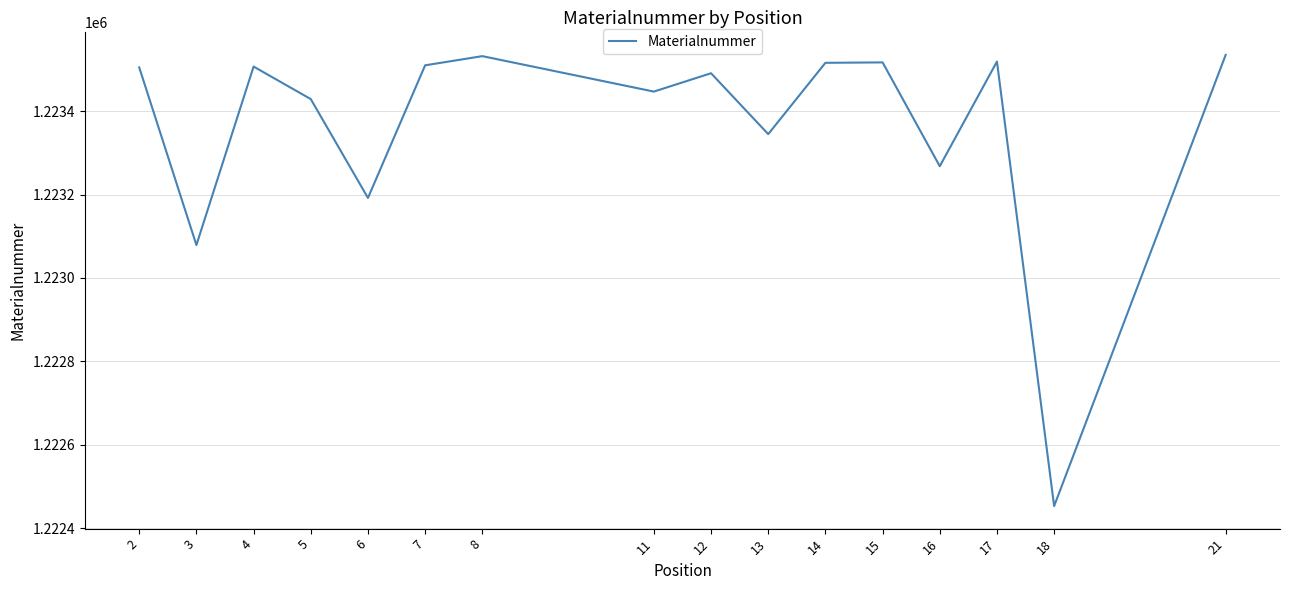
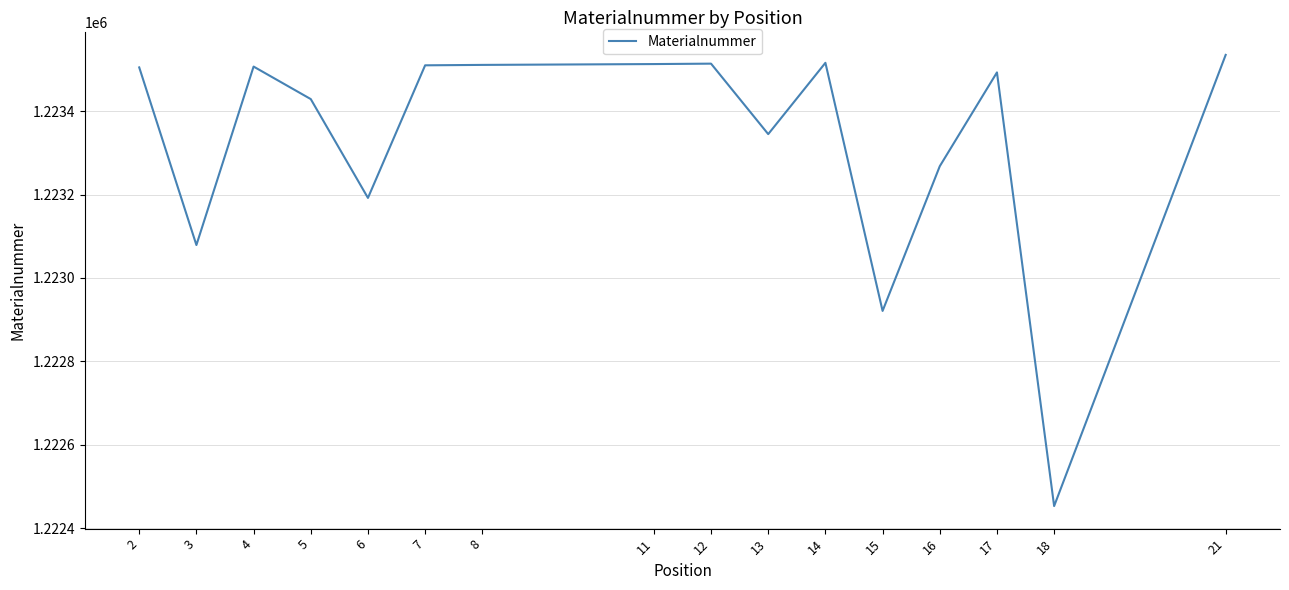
  {
    "2": 1223510,
    "3": 1223080,
    "4": 1223510,
    "5": 1223430,
    "6": 1223190,
    "7": 1223510,
-   "8": 1223530,
-   "11": 1223450,
-   "12": 1223490,
+   "8": 1223510,
+   "11": 1223510,
+   "12": 1223510,
    "13": 1223350,
    "14": 1223520,
-   "15": 1223520,
+   "15": 1222920,
    "16": 1223270,
-   "17": 1223520,
+   "17": 1223490,
    "18": 1222450,
    "21": 1223540
  }
